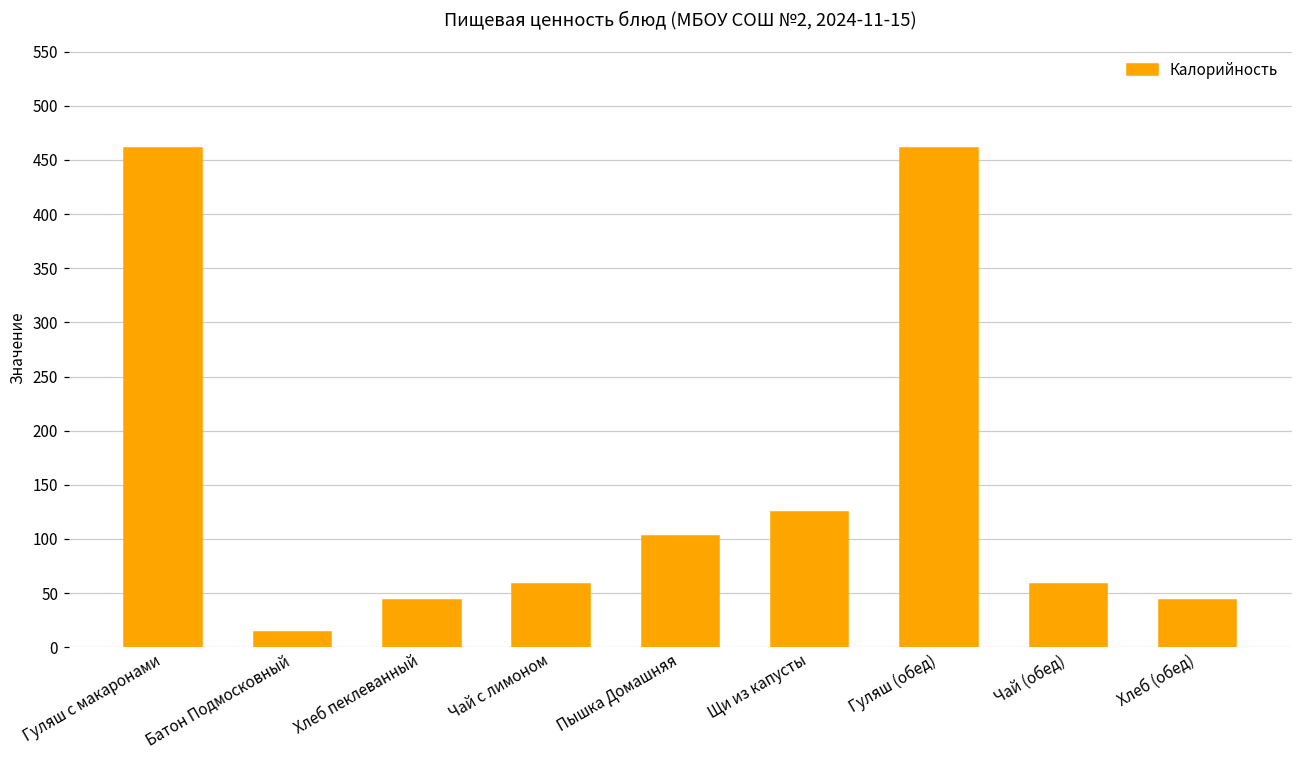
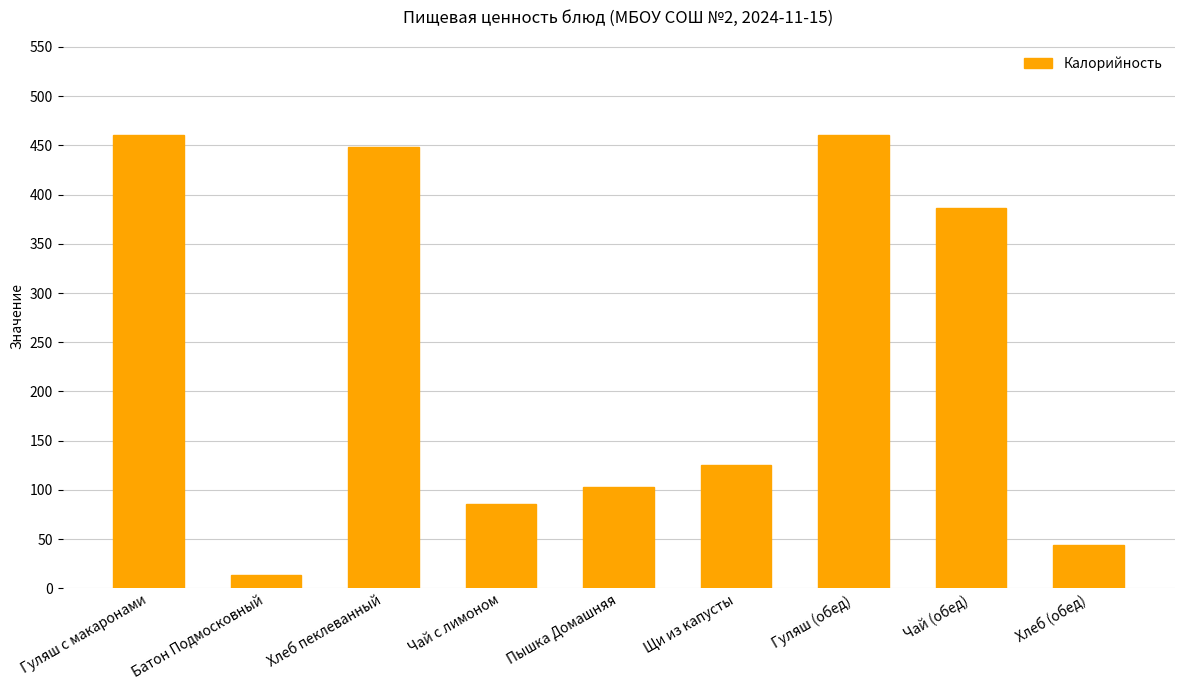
  {
    "Гуляш с макаронами": 460,
    "Батон Подмосковный": 10,
-   "Хлеб пеклеванный": 40,
-   "Чай с лимоном": 60,
+   "Хлеб пеклеванный": 450,
+   "Чай с лимоном": 90,
    "Пышка Домашняя": 100,
    "Щи из капусты": 130,
    "Гуляш (обед)": 460,
-   "Чай (обед)": 60,
+   "Чай (обед)": 390,
    "Хлеб (обед)": 40
  }
